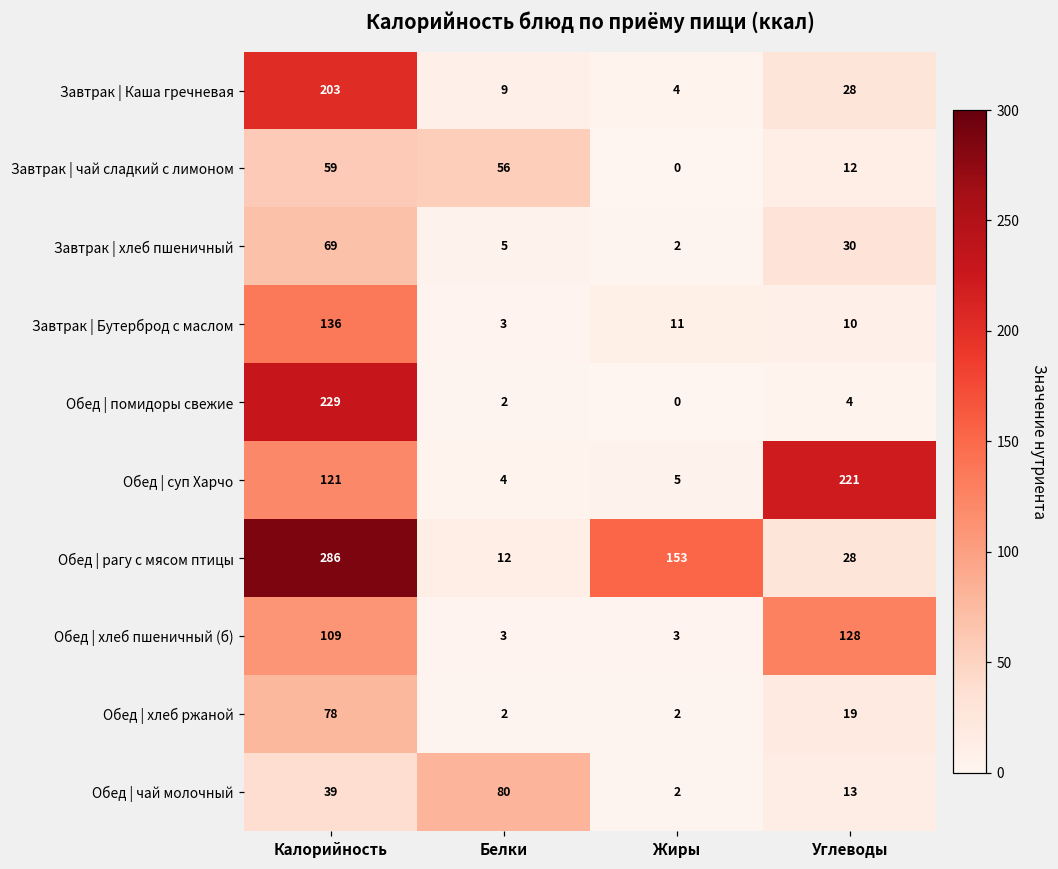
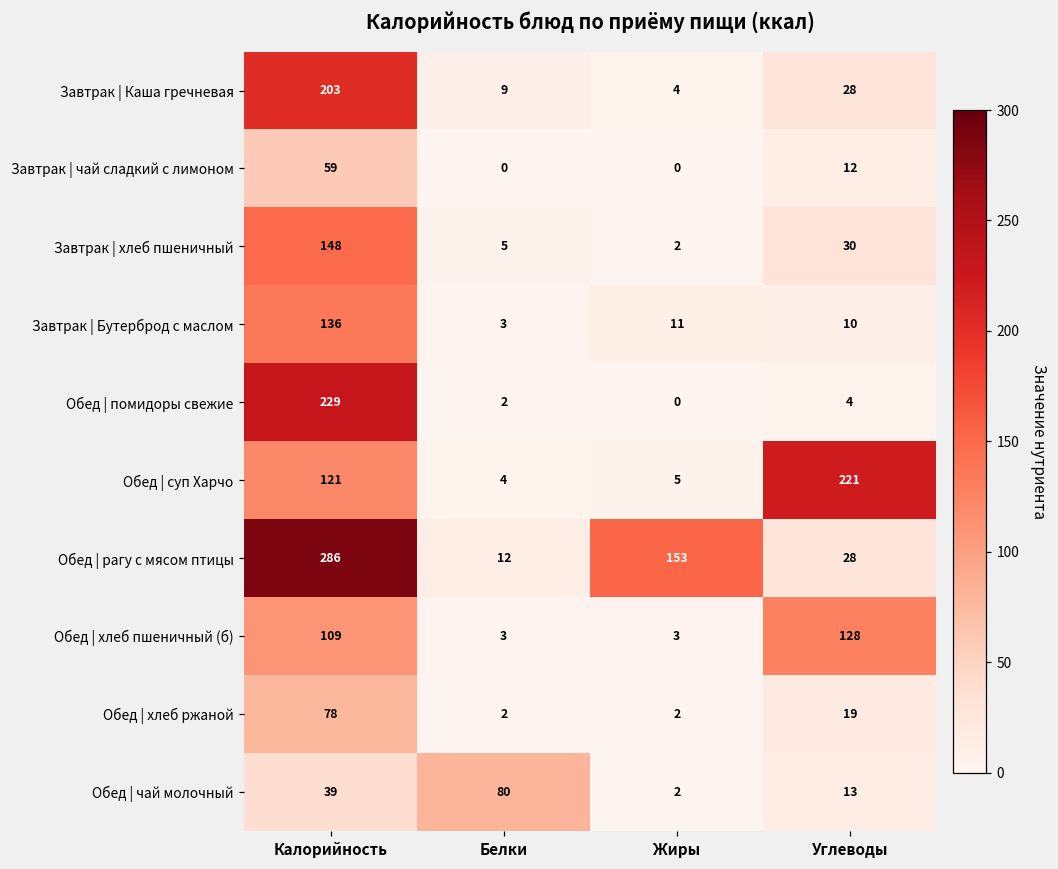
  {
    "Завтрак | Каша гречневая": {
      "Калорийность": 203,
      "Белки": 9,
      "Жиры": 4,
      "Углеводы": 28
    },
    "Завтрак | чай сладкий с лимоном": {
      "Калорийность": 59,
-     "Белки": 56,
+     "Белки": 0,
      "Жиры": 0,
      "Углеводы": 12
    },
    "Завтрак | хлеб пшеничный": {
-     "Калорийность": 69,
+     "Калорийность": 148,
      "Белки": 5,
      "Жиры": 2,
      "Углеводы": 30
    },
    "Завтрак | Бутерброд с маслом": {
      "Калорийность": 136,
      "Белки": 3,
      "Жиры": 11,
      "Углеводы": 10
    },
    "Обед | помидоры свежие": {
      "Калорийность": 229,
      "Белки": 2,
      "Жиры": 0,
      "Углеводы": 4
    },
    "Обед | суп Харчо": {
      "Калорийность": 121,
      "Белки": 4,
      "Жиры": 5,
      "Углеводы": 221
    },
    "Обед | рагу с мясом птицы": {
      "Калорийность": 286,
      "Белки": 12,
      "Жиры": 153,
      "Углеводы": 28
    },
    "Обед | хлеб пшеничный (б)": {
      "Калорийность": 109,
      "Белки": 3,
      "Жиры": 3,
      "Углеводы": 128
    },
    "Обед | хлеб ржаной": {
      "Калорийность": 78,
      "Белки": 2,
      "Жиры": 2,
      "Углеводы": 19
    },
    "Обед | чай молочный": {
      "Калорийность": 39,
      "Белки": 80,
      "Жиры": 2,
      "Углеводы": 13
    }
  }
